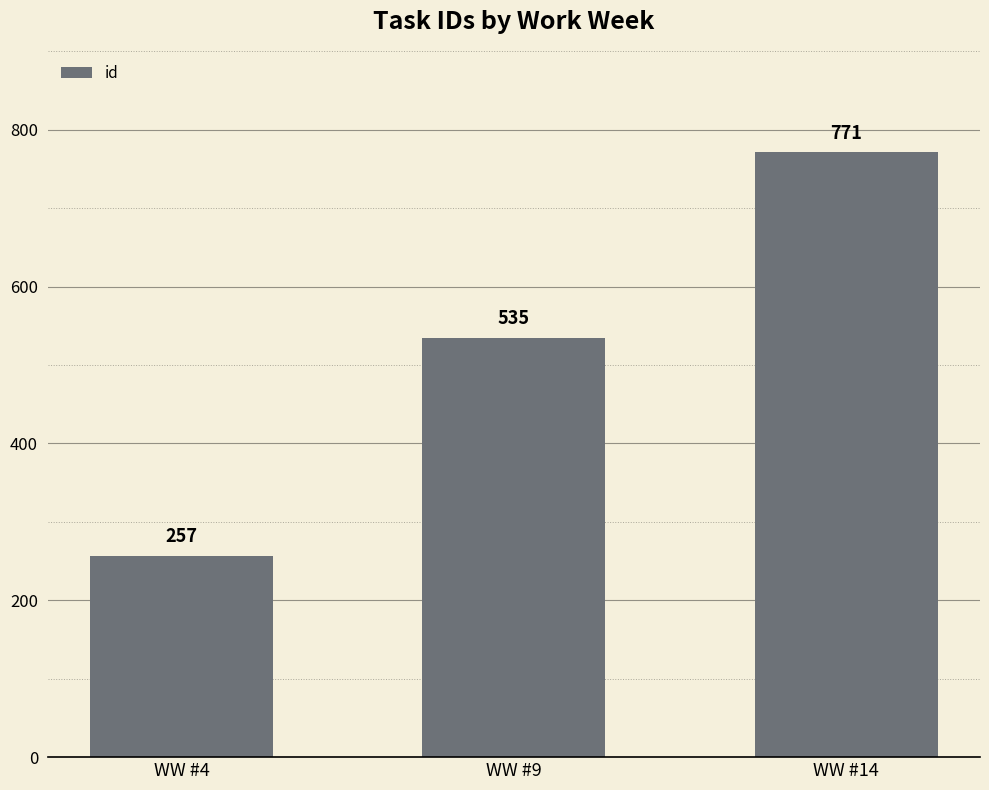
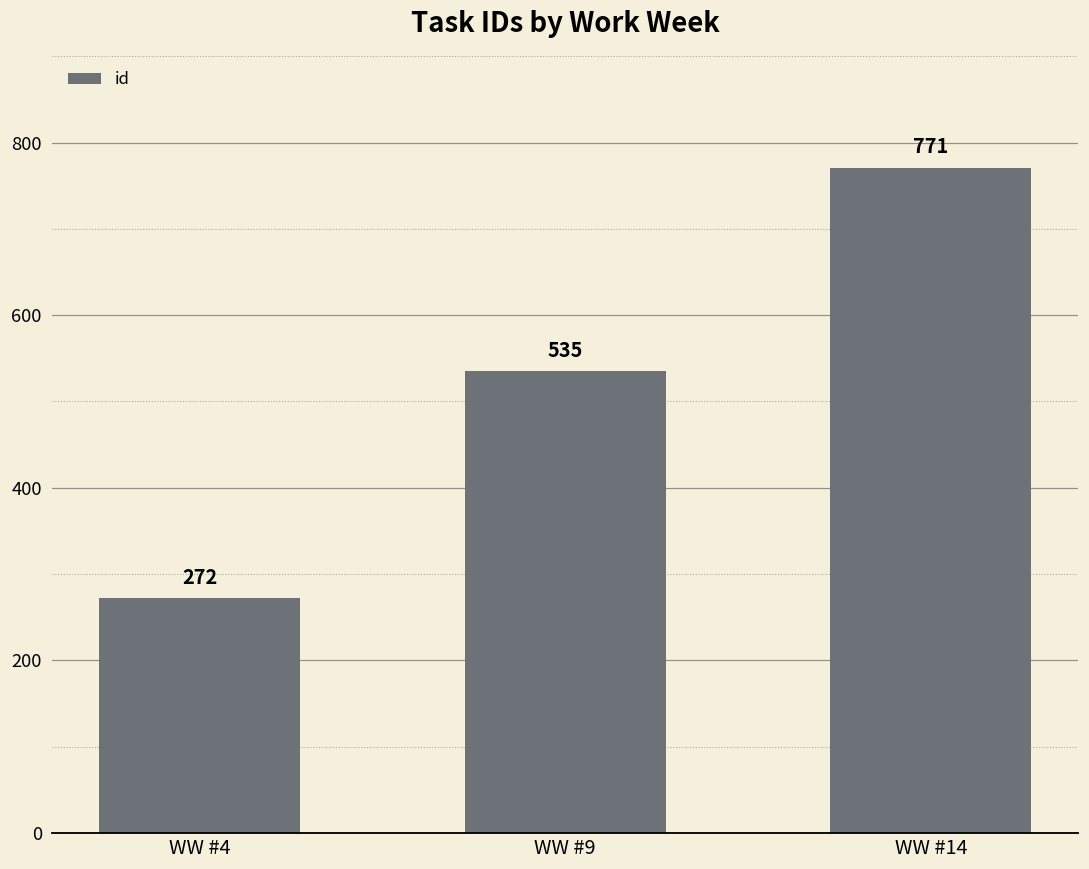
  {
-   "WW #4": 257,
+   "WW #4": 272,
    "WW #9": 535,
    "WW #14": 771
  }
